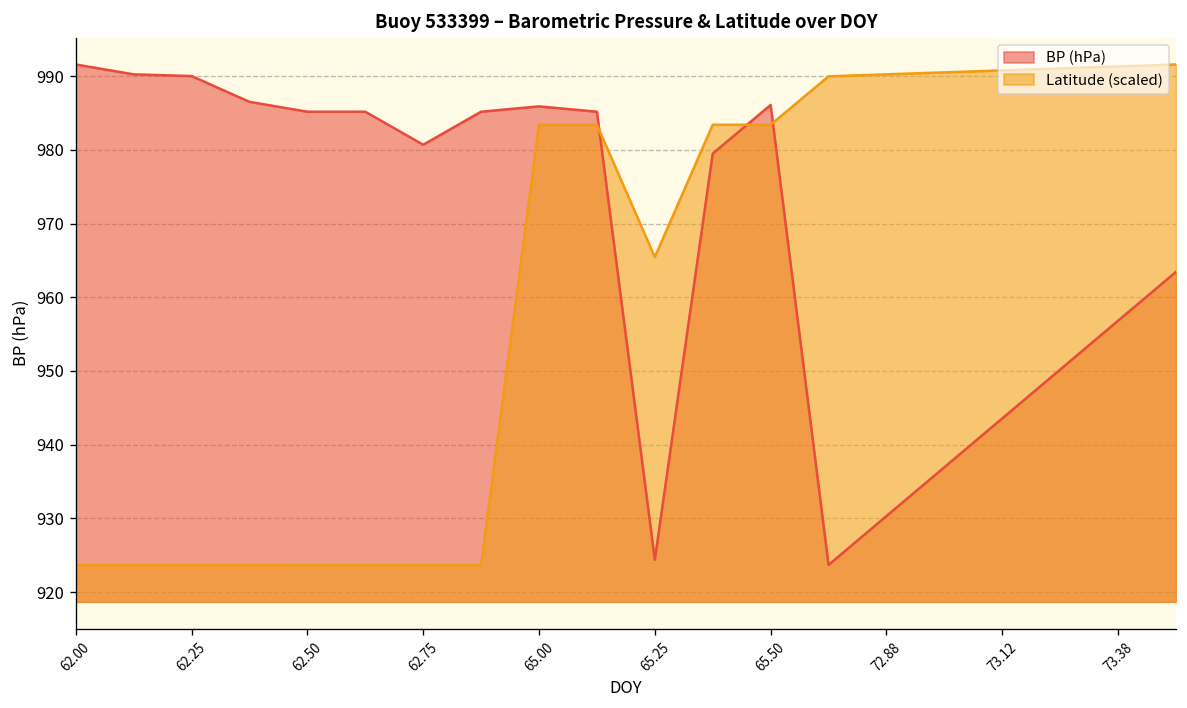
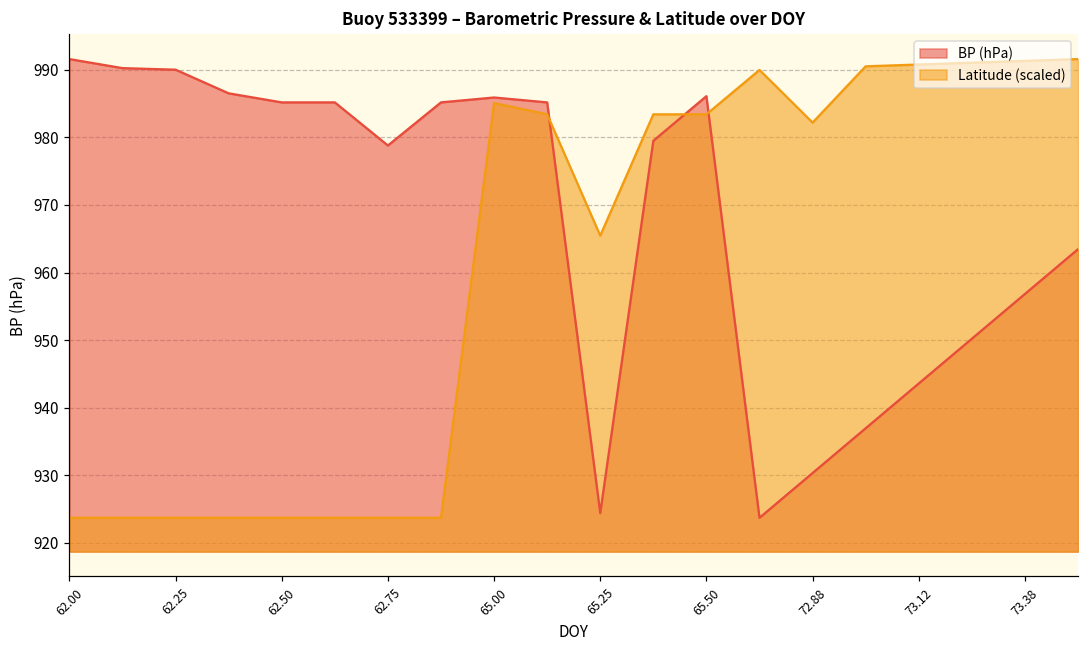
  {
    "BP (hPa)": {
      "62.00": 992,
      "62.25": 990,
      "62.50": 985,
-     "62.75": 981,
+     "62.75": 979,
      "65.00": 986,
      "65.25": 924,
      "65.50": 986,
      "72.88": 930,
      "73.12": 944,
      "73.38": 957
    },
    "Latitude (scaled)": {
      "62.00": 924,
      "62.25": 924,
      "62.50": 924,
      "62.75": 924,
-     "65.00": 983,
+     "65.00": 985,
      "65.25": 965,
      "65.50": 983,
-     "72.88": 990
+     "72.88": 982
    }
  }
